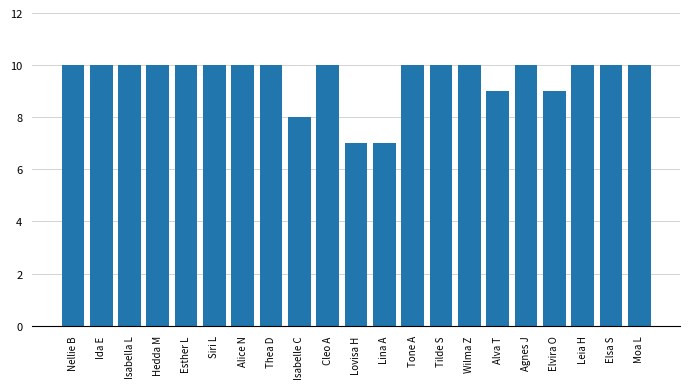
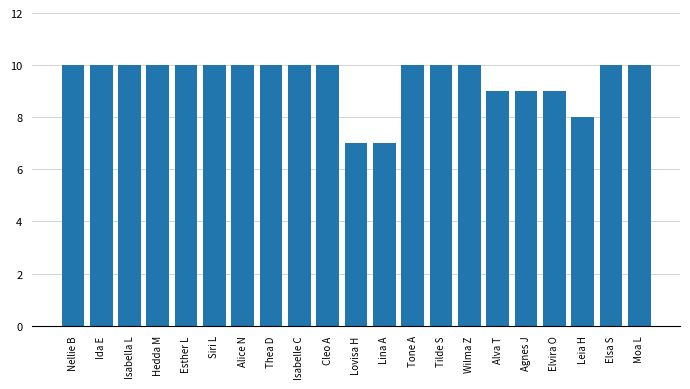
  {
    "Nellie B": 10,
    "Ida E": 10,
    "Isabella L": 10,
    "Hedda M": 10,
    "Esther L": 10,
    "Siri L": 10,
    "Alice N": 10,
    "Thea D": 10,
-   "Isabelle C": 8,
+   "Isabelle C": 10,
    "Cleo A": 10,
    "Lovisa H": 7,
    "Lina A": 7,
    "Tone A": 10,
    "Tilde S": 10,
    "Wilma Z": 10,
    "Alva T": 9,
-   "Agnes J": 10,
+   "Agnes J": 9,
    "Elvira O": 9,
-   "Leia H": 10,
+   "Leia H": 8,
    "Elsa S": 10,
    "Moa L": 10
  }
